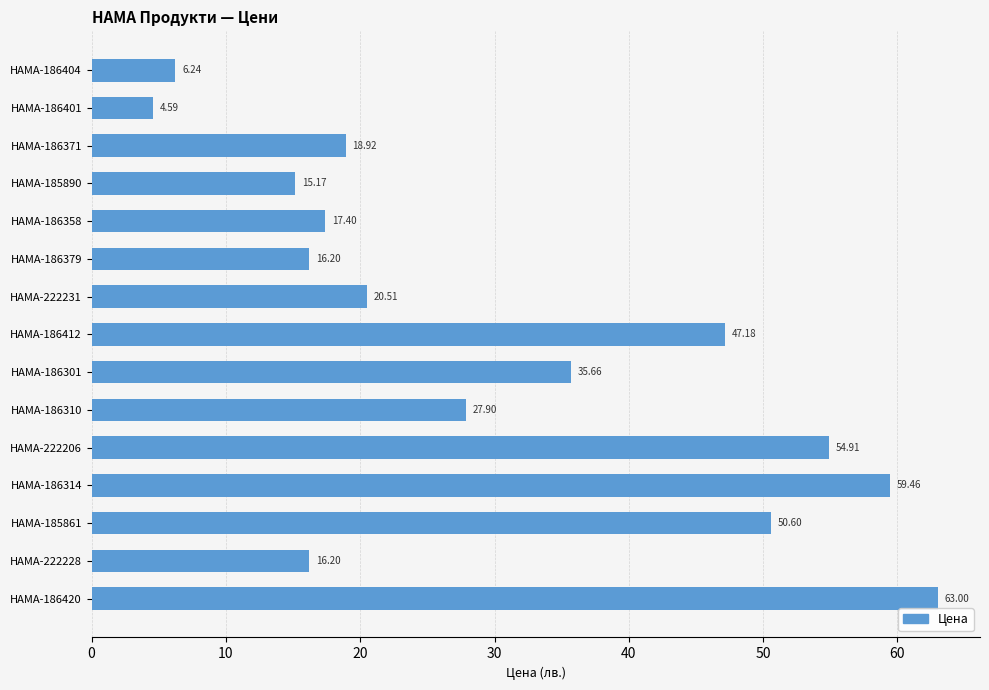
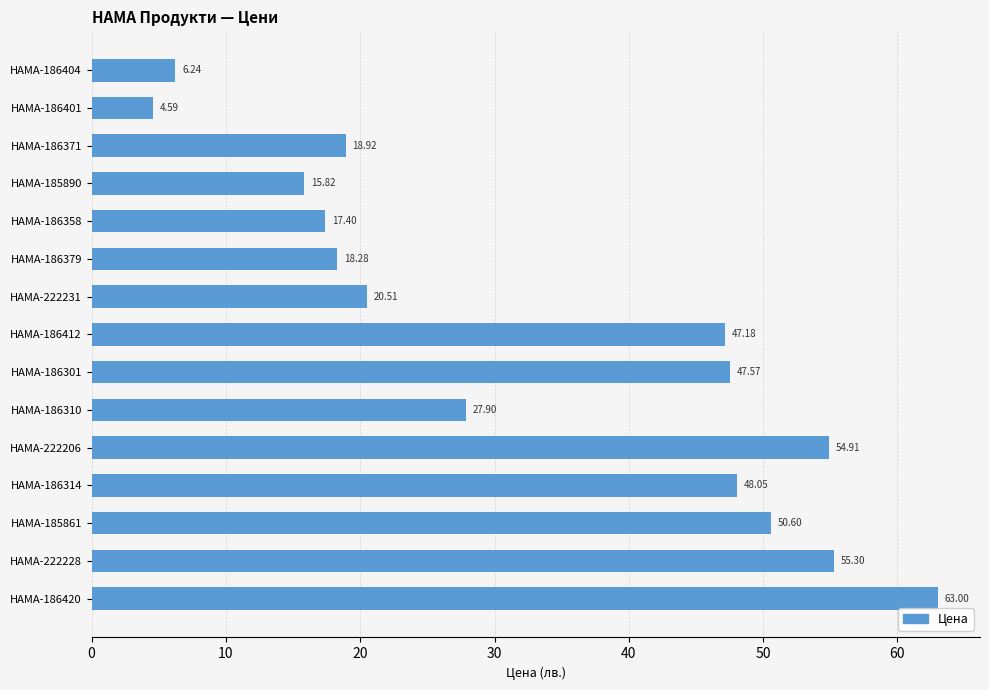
  {
    "HAMA-186404": 6.24,
    "HAMA-186401": 4.59,
    "HAMA-186371": 18.92,
-   "HAMA-185890": 15.17,
+   "HAMA-185890": 15.82,
    "HAMA-186358": 17.40,
-   "HAMA-186379": 16.20,
+   "HAMA-186379": 18.28,
    "HAMA-222231": 20.51,
    "HAMA-186412": 47.18,
-   "HAMA-186301": 35.66,
+   "HAMA-186301": 47.57,
    "HAMA-186310": 27.90,
    "HAMA-222206": 54.91,
-   "HAMA-186314": 59.46,
+   "HAMA-186314": 48.05,
    "HAMA-185861": 50.60,
-   "HAMA-222228": 16.20,
+   "HAMA-222228": 55.30,
    "HAMA-186420": 63.00
  }
